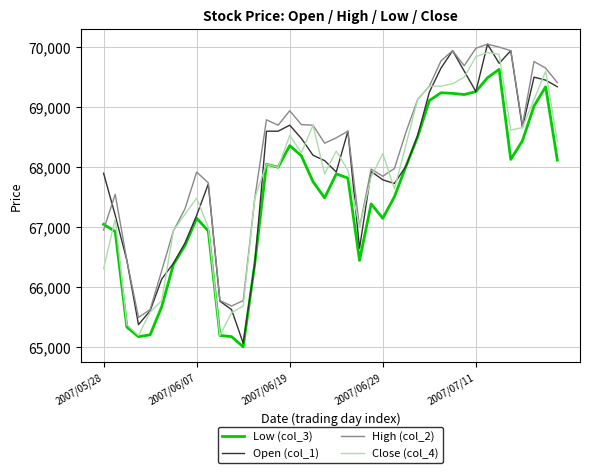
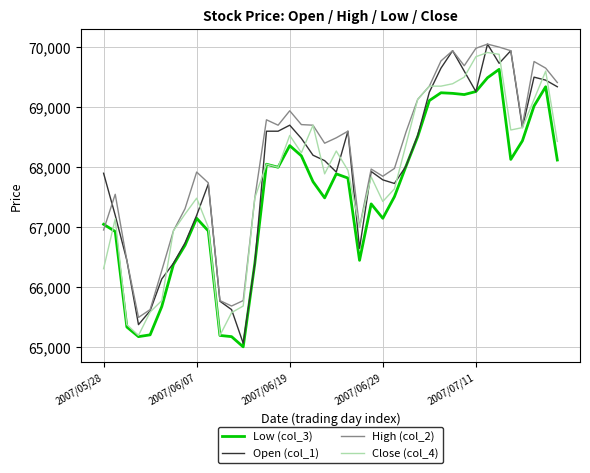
  {
    "Low (col_3)": {
      "2007/05/28": "67,100",
      "2007/06/07": "67,200",
      "2007/06/19": "68,400",
      "2007/06/29": "67,200"
    },
    "Open (col_1)": {
      "2007/05/28": "67,900",
      "2007/06/07": "67,200",
      "2007/06/19": "68,700",
      "2007/06/29": "67,800"
    },
    "High (col_2)": {
      "2007/05/28": "67,000",
      "2007/06/07": "67,900",
      "2007/06/19": "68,900",
      "2007/06/29": "67,900",
      "2007/07/11": "70,000"
    },
    "Close (col_4)": {
      "2007/05/28": "66,300",
      "2007/06/07": "67,500",
      "2007/06/19": "68,500",
-     "2007/06/29": "68,200",
+     "2007/06/29": "67,400",
      "2007/07/11": "69,800"
    }
  }
